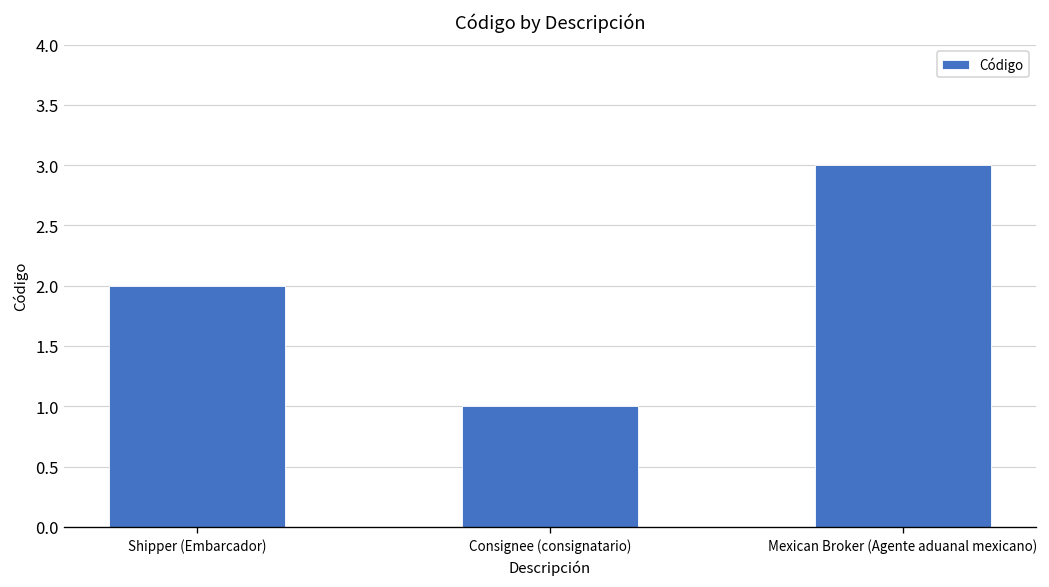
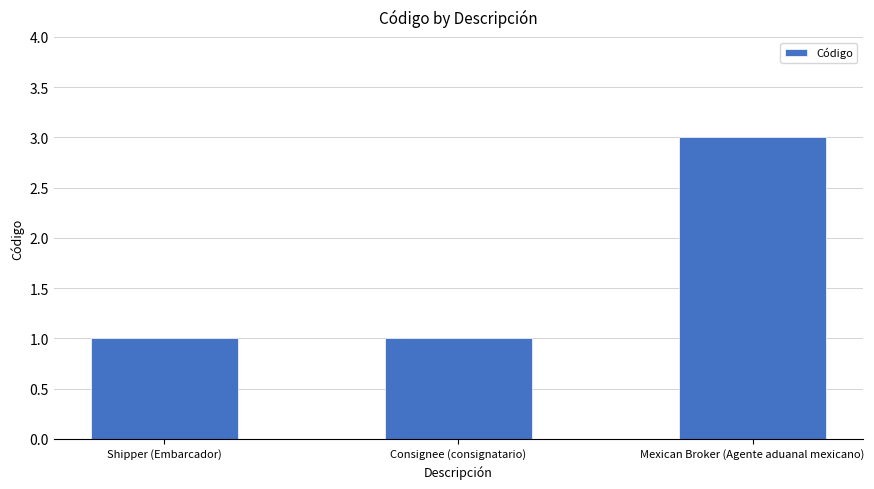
  {
-   "Shipper (Embarcador)": 2,
+   "Shipper (Embarcador)": 1,
    "Consignee (consignatario)": 1,
    "Mexican Broker (Agente aduanal mexicano)": 3
  }
